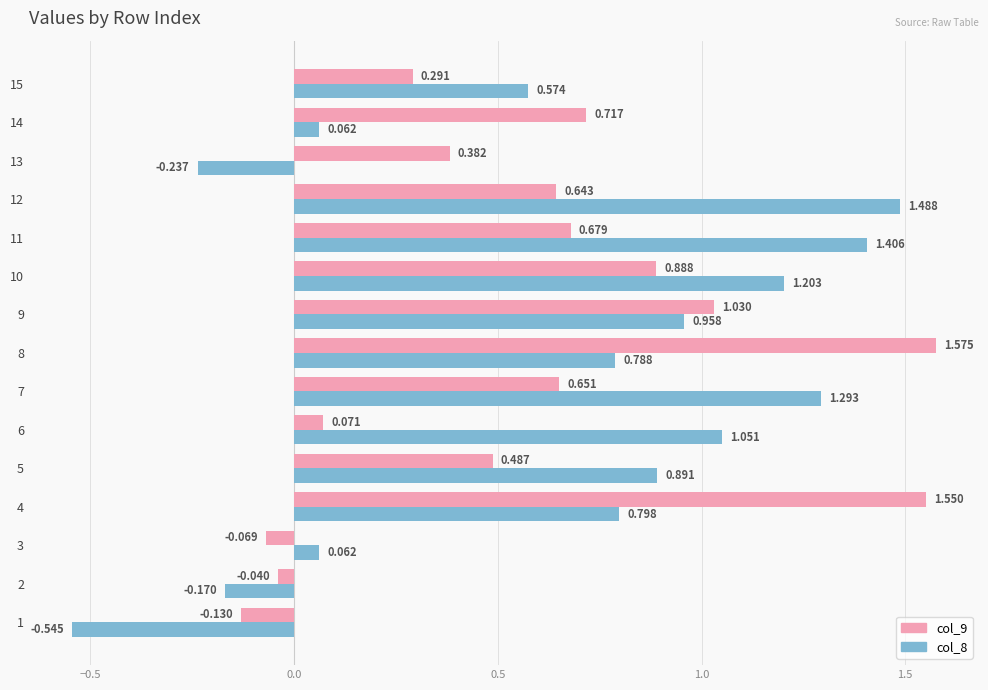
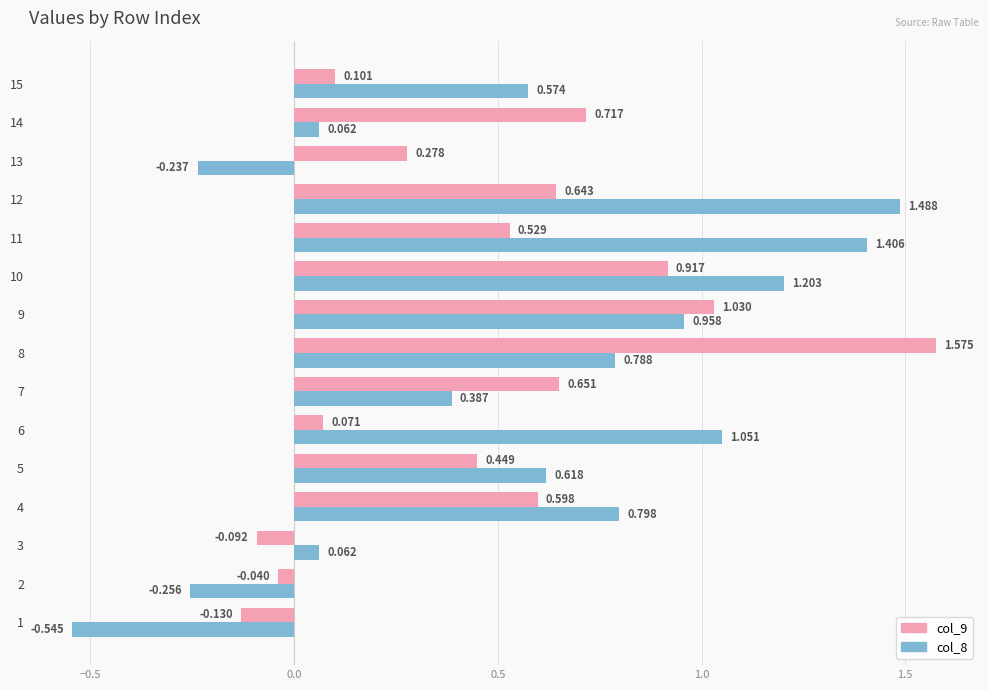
  {
    "col_9": {
-     "15": 0.291,
+     "15": 0.101,
      "14": 0.717,
-     "13": 0.382,
+     "13": 0.278,
      "12": 0.643,
-     "11": 0.679,
-     "10": 0.888,
+     "11": 0.529,
+     "10": 0.917,
      "9": 1.030,
      "8": 1.575,
      "7": 0.651,
      "6": 0.071,
-     "5": 0.487,
-     "4": 1.550,
-     "3": -0.069,
+     "5": 0.449,
+     "4": 0.598,
+     "3": -0.092,
      "2": -0.040,
      "1": -0.130
    },
    "col_8": {
      "15": 0.574,
      "14": 0.062,
      "13": -0.237,
      "12": 1.488,
      "11": 1.406,
      "10": 1.203,
      "9": 0.958,
      "8": 0.788,
-     "7": 1.293,
+     "7": 0.387,
      "6": 1.051,
-     "5": 0.891,
+     "5": 0.618,
      "4": 0.798,
      "3": 0.062,
-     "2": -0.170,
+     "2": -0.256,
      "1": -0.545
    }
  }
